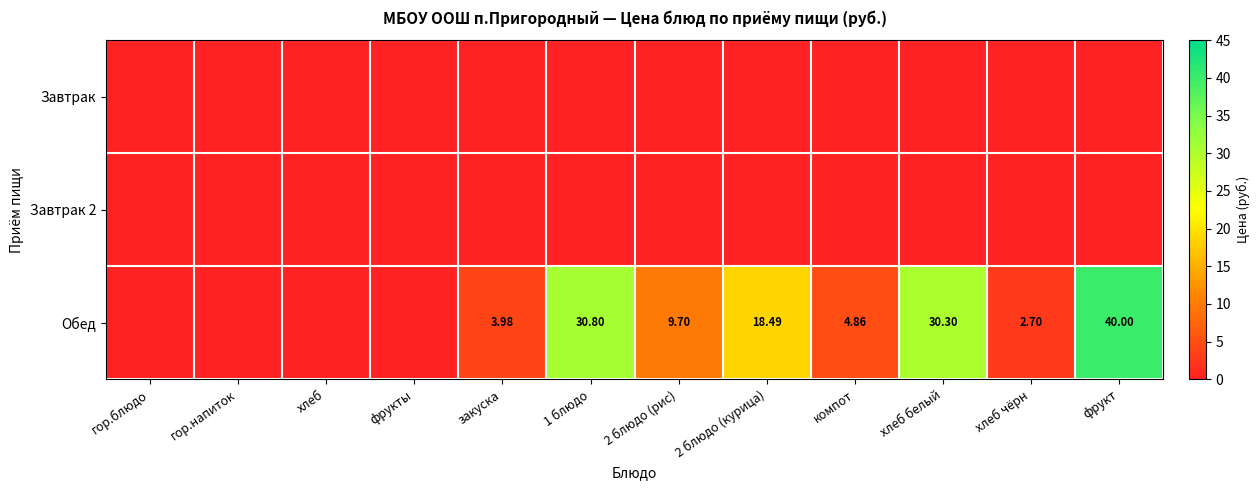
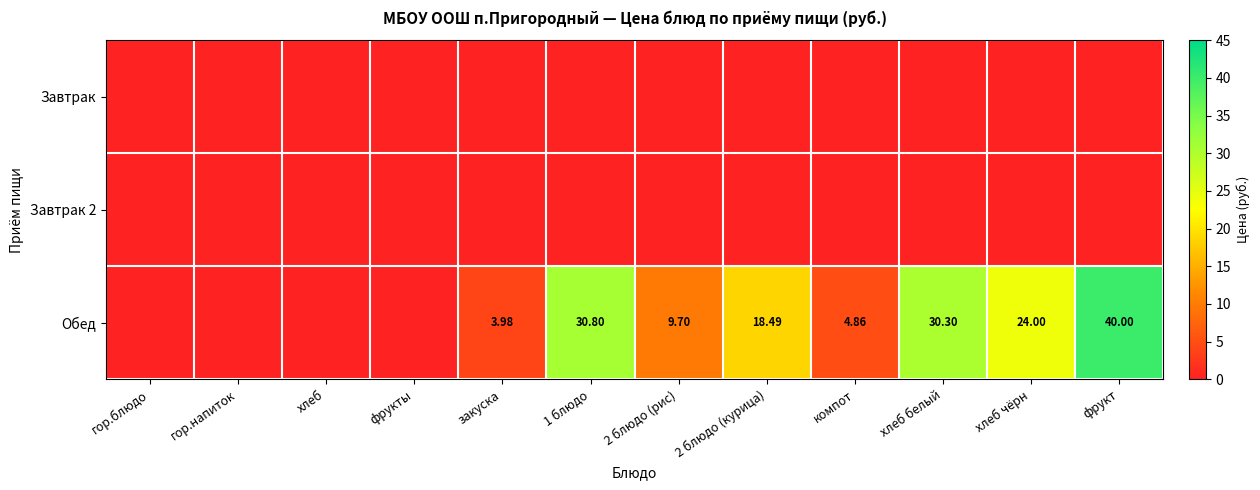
  {
    "Обед": {
      "закуска": 3.98,
      "1 блюдо": 30.80,
      "2 блюдо (рис)": 9.70,
      "2 блюдо (курица)": 18.49,
      "компот": 4.86,
      "хлеб белый": 30.30,
-     "хлеб чёрн": 2.70,
+     "хлеб чёрн": 24.00,
      "фрукт": 40.00
    }
  }
